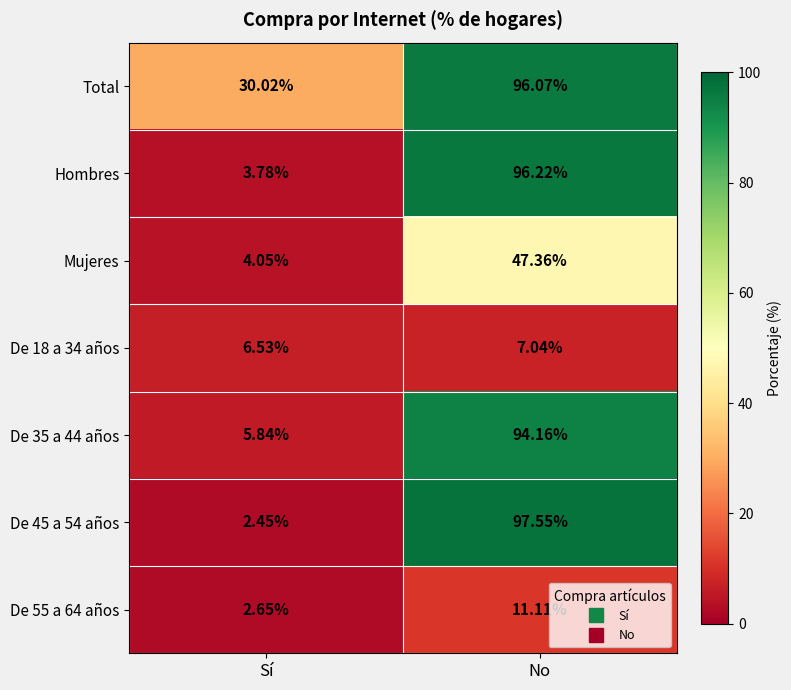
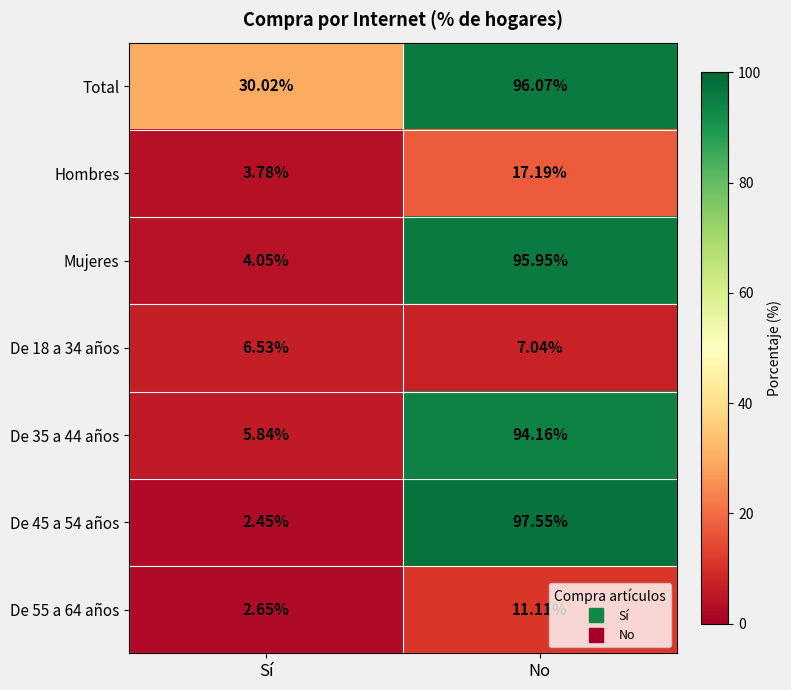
  {
    "Total": {
      "Sí": "30.02%",
      "No": "96.07%"
    },
    "Hombres": {
      "Sí": "3.78%",
-     "No": "96.22%"
+     "No": "17.19%"
    },
    "Mujeres": {
      "Sí": "4.05%",
-     "No": "47.36%"
+     "No": "95.95%"
    },
    "De 18 a 34 años": {
      "Sí": "6.53%",
      "No": "7.04%"
    },
    "De 35 a 44 años": {
      "Sí": "5.84%",
      "No": "94.16%"
    },
    "De 45 a 54 años": {
      "Sí": "2.45%",
      "No": "97.55%"
    },
    "De 55 a 64 años": {
      "Sí": "2.65%"
    }
  }
